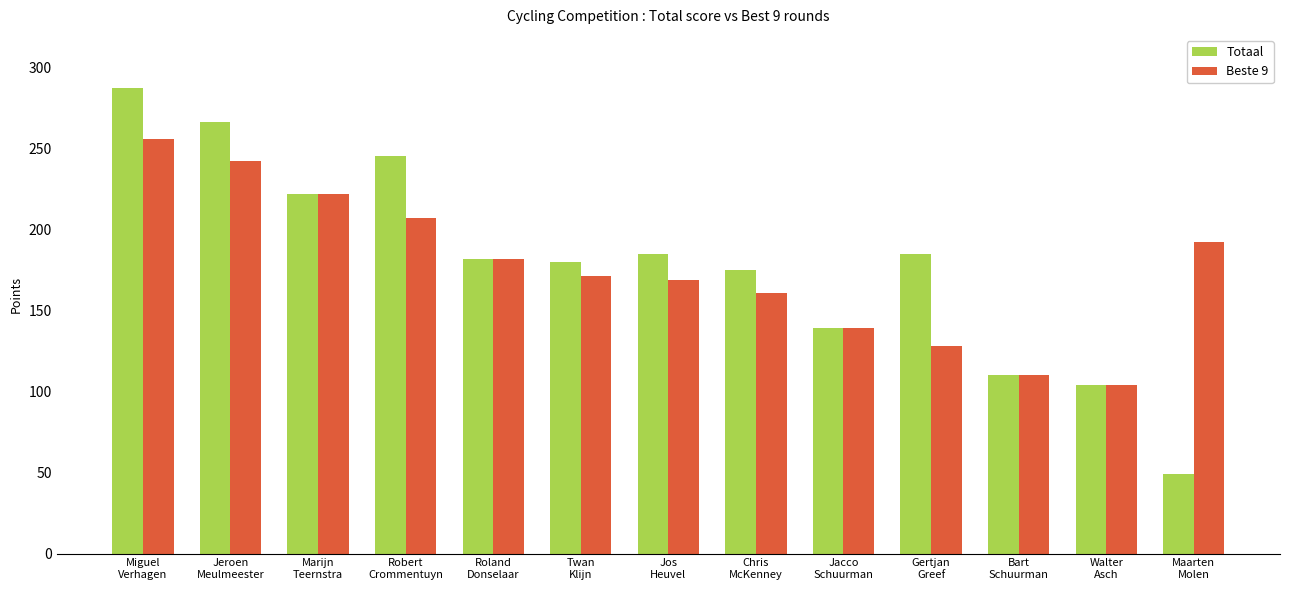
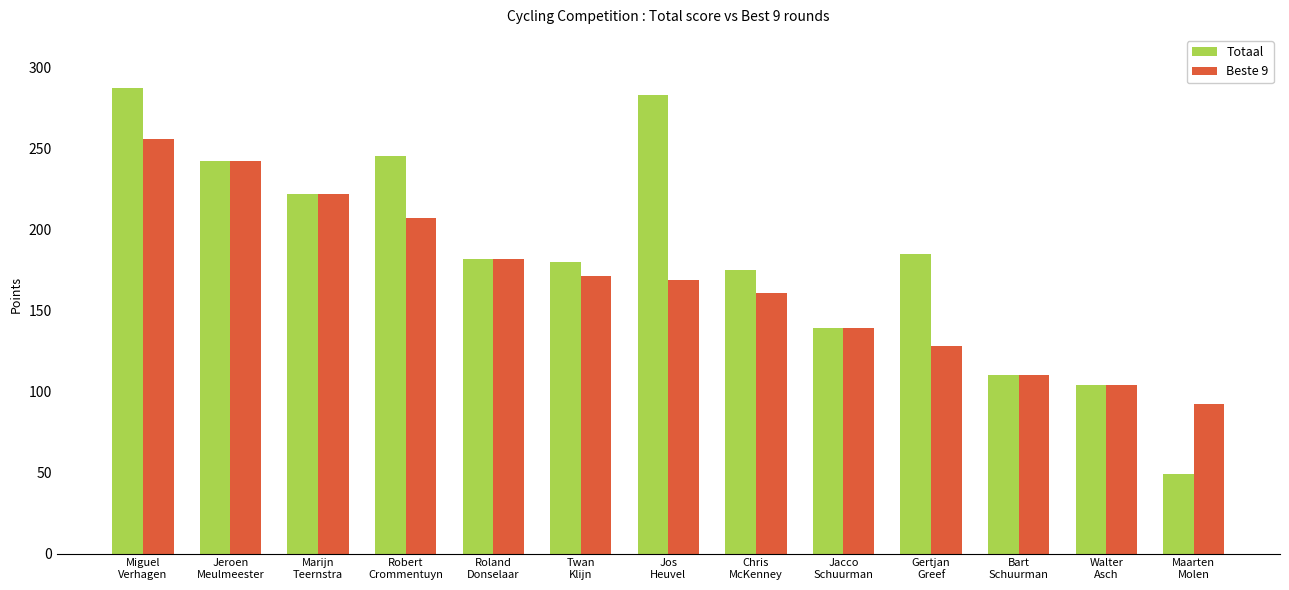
  {
    "Totaal": {
      "Miguel Verhagen": 287,
-     "Jeroen Meulmeester": 266,
+     "Jeroen Meulmeester": 242,
      "Marijn Teernstra": 222,
      "Robert Crommentuyn": 245,
      "Roland Donselaar": 182,
      "Twan Klijn": 180,
-     "Jos Heuvel": 185,
+     "Jos Heuvel": 283,
      "Chris McKenney": 175,
      "Jacco Schuurman": 139,
      "Gertjan Greef": 185,
      "Bart Schuurman": 110,
      "Walter Asch": 104,
      "Maarten Molen": 49
    },
    "Beste 9": {
      "Miguel Verhagen": 256,
      "Jeroen Meulmeester": 242,
      "Marijn Teernstra": 222,
      "Robert Crommentuyn": 207,
      "Roland Donselaar": 182,
      "Twan Klijn": 171,
      "Jos Heuvel": 169,
      "Chris McKenney": 161,
      "Jacco Schuurman": 139,
      "Gertjan Greef": 128,
      "Bart Schuurman": 110,
      "Walter Asch": 104,
-     "Maarten Molen": 192
+     "Maarten Molen": 92
    }
  }
